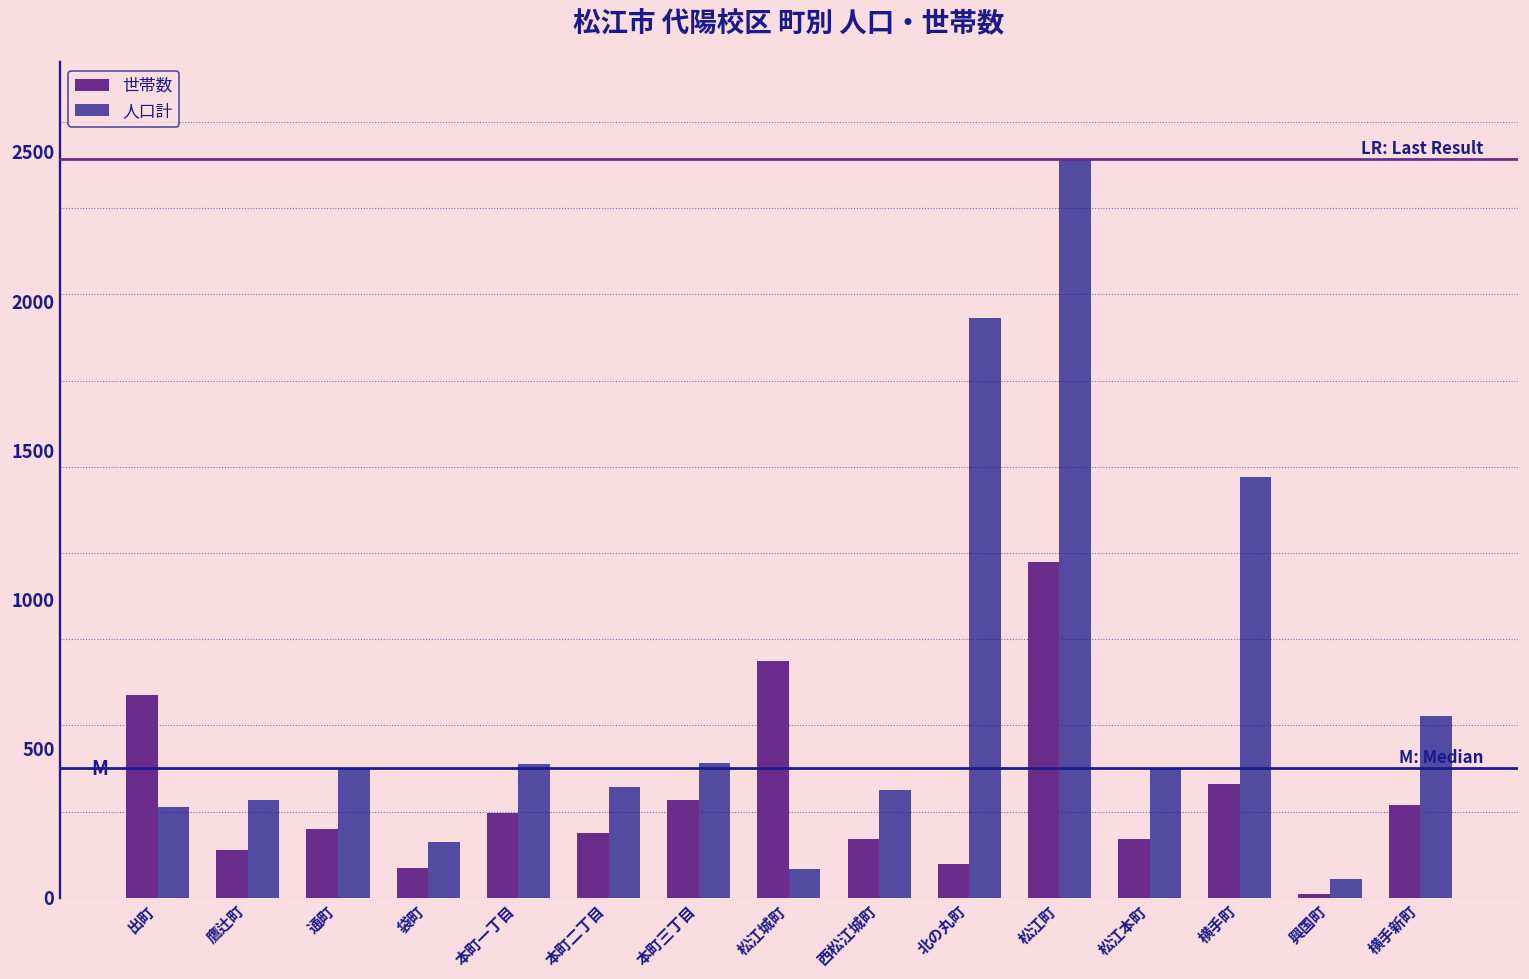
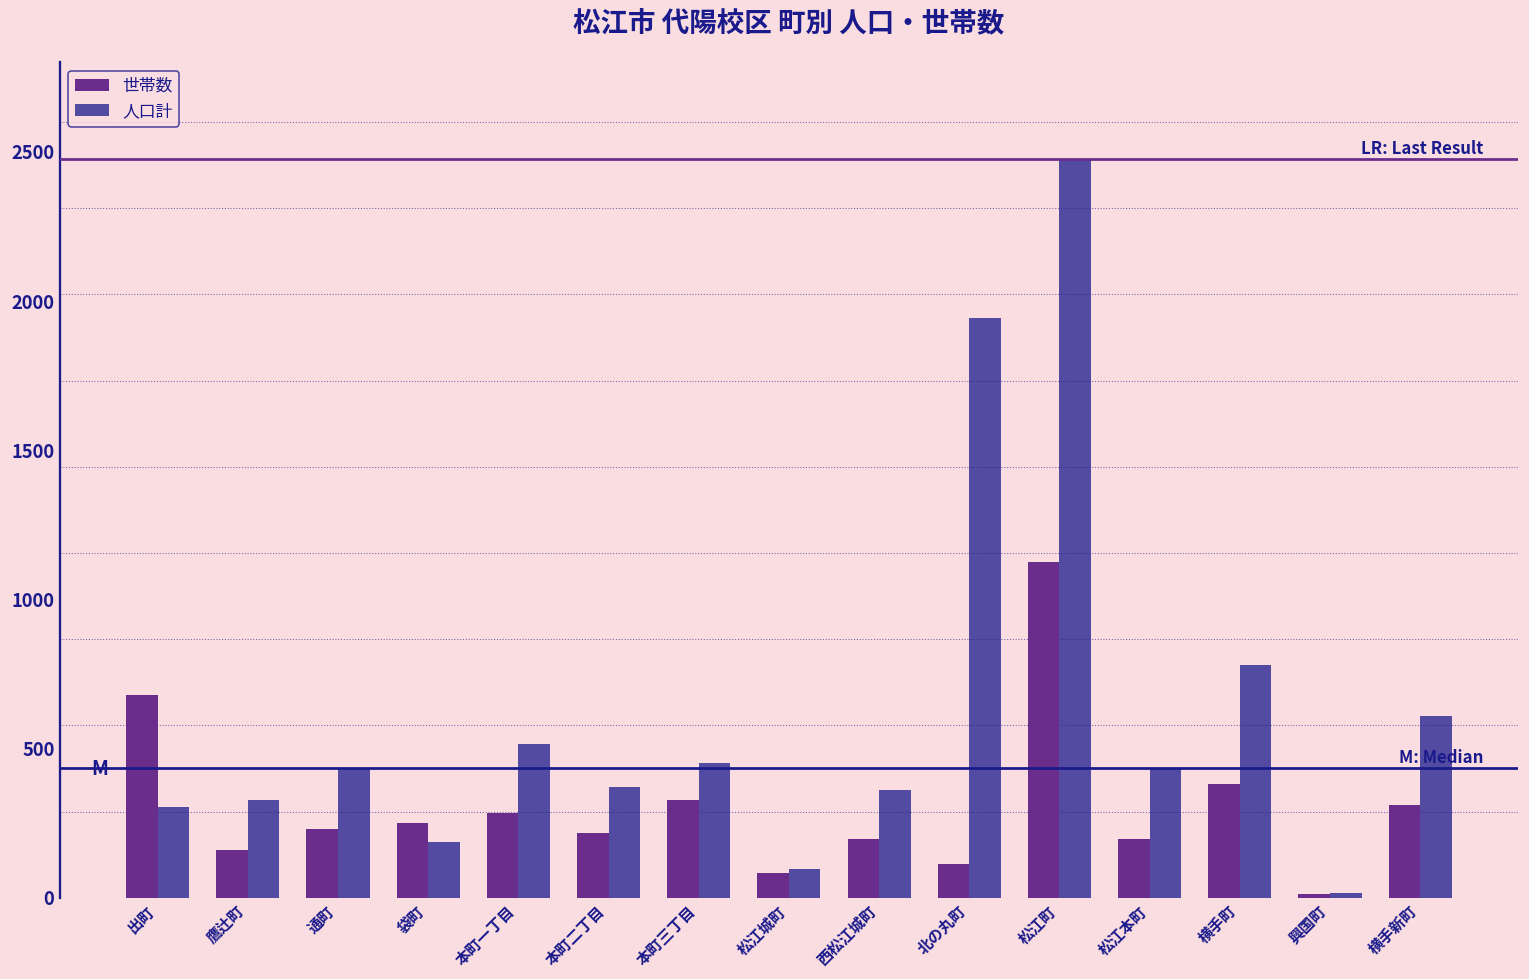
  {
    "世帯数": {
      "出町": 680,
      "鷹辻町": 160,
      "通町": 230,
-     "袋町": 100,
+     "袋町": 250,
      "本町一丁目": 280,
      "本町二丁目": 220,
      "本町三丁目": 330,
-     "松江城町": 790,
+     "松江城町": 80,
      "西松江城町": 200,
      "北の丸町": 110,
      "松江町": 1130,
      "松江本町": 200,
      "横手町": 380,
      "興国町": 10,
      "横手新町": 310
    },
    "人口計": {
      "出町": 310,
      "鷹辻町": 330,
      "通町": 440,
      "袋町": 190,
-     "本町一丁目": 450,
+     "本町一丁目": 520,
      "本町二丁目": 370,
      "本町三丁目": 450,
      "松江城町": 100,
      "西松江城町": 360,
      "北の丸町": 1950,
      "松江町": 2480,
      "松江本町": 440,
-     "横手町": 1410,
-     "興国町": 60,
+     "横手町": 780,
+     "興国町": 20,
      "横手新町": 610
    }
  }
